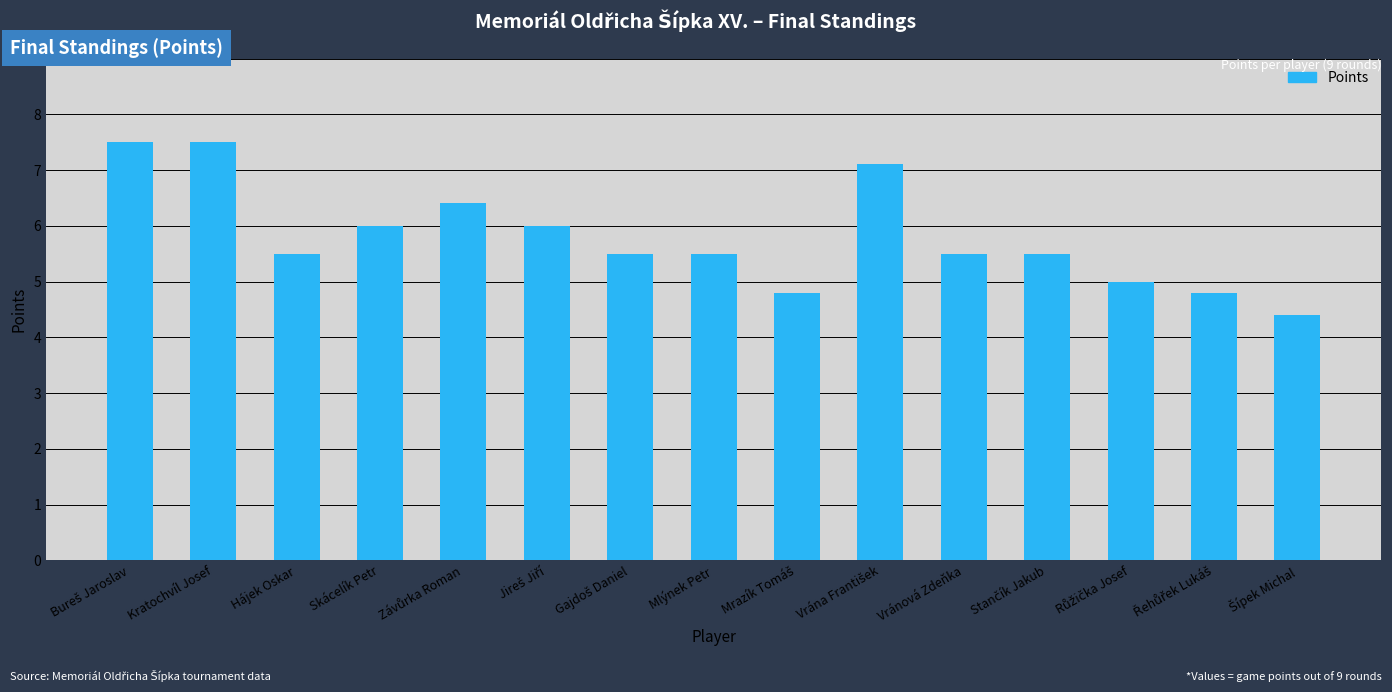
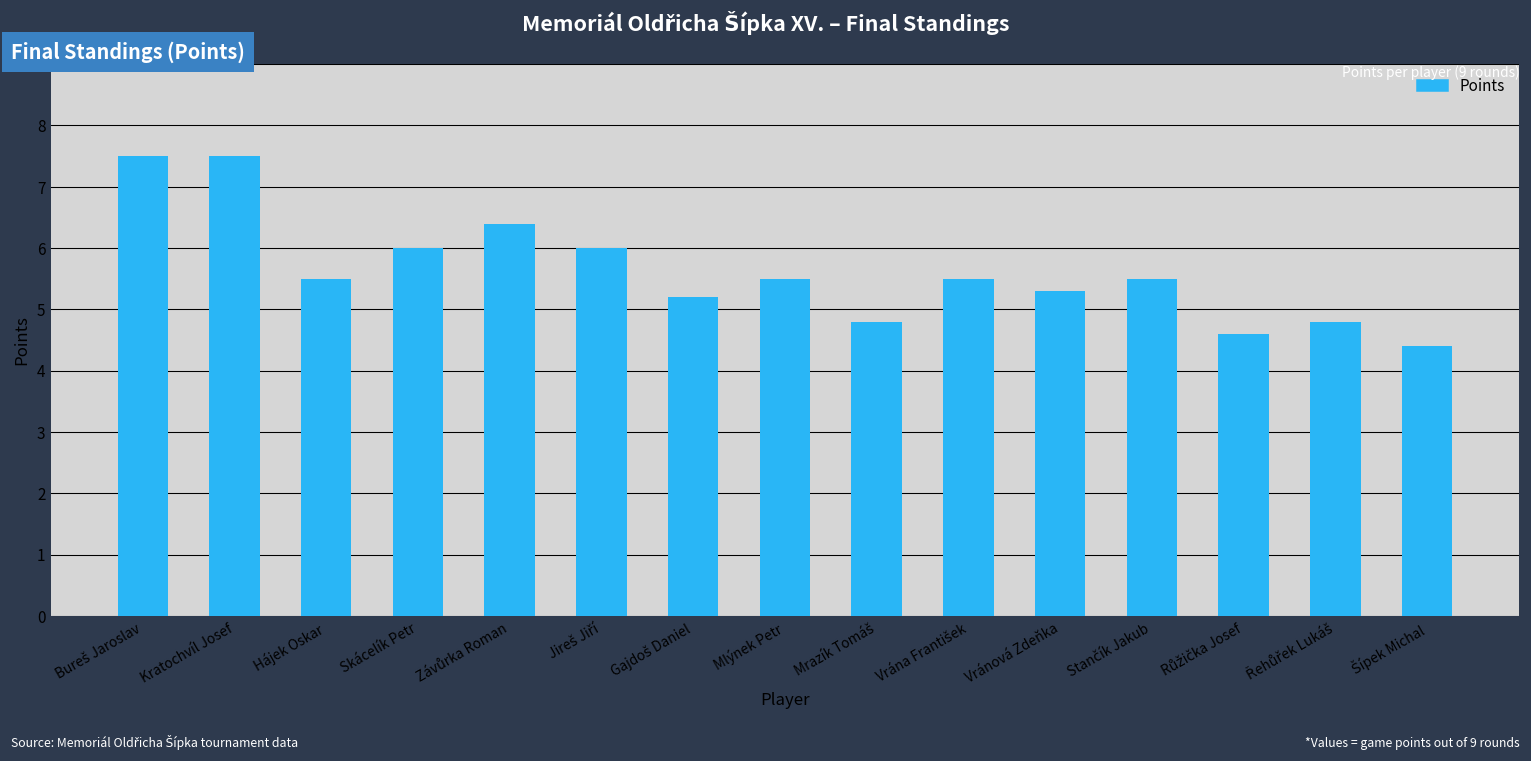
  {
    "Bureš Jaroslav": 7.5,
    "Kratochvíl Josef": 7.5,
    "Hájek Oskar": 5.5,
    "Skácelík Petr": 6.0,
    "Závůrka Roman": 6.4,
    "Jireš Jiří": 6.0,
-   "Gajdoš Daniel": 5.5,
+   "Gajdoš Daniel": 5.2,
    "Mlýnek Petr": 5.5,
    "Mrazík Tomáš": 4.8,
-   "Vrána František": 7.1,
-   "Vránová Zdeňka": 5.5,
+   "Vrána František": 5.5,
+   "Vránová Zdeňka": 5.3,
    "Stančík Jakub": 5.5,
-   "Růžička Josef": 5.0,
+   "Růžička Josef": 4.6,
    "Řehůřek Lukáš": 4.8,
    "Šípek Michal": 4.4
  }
